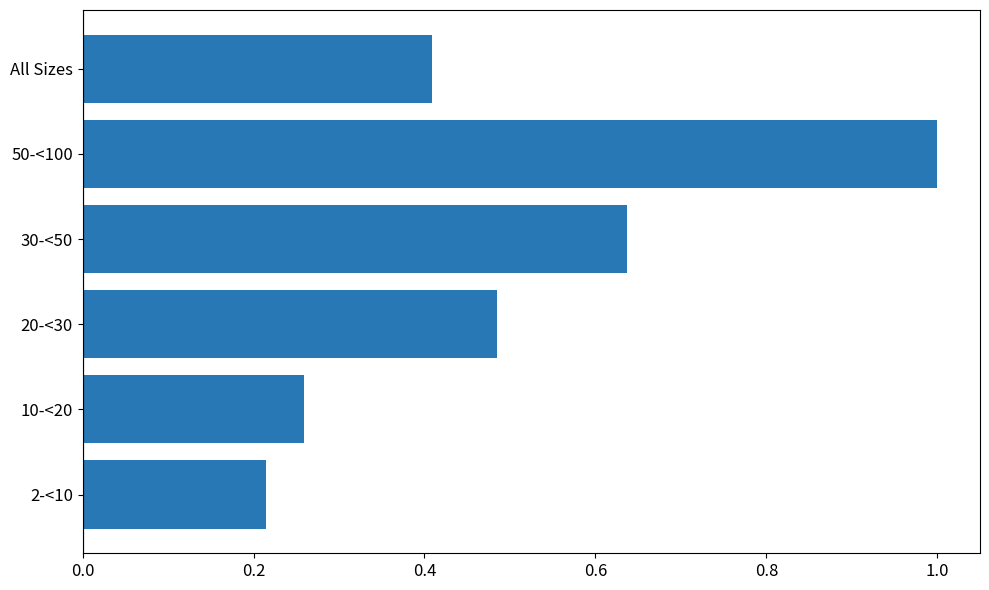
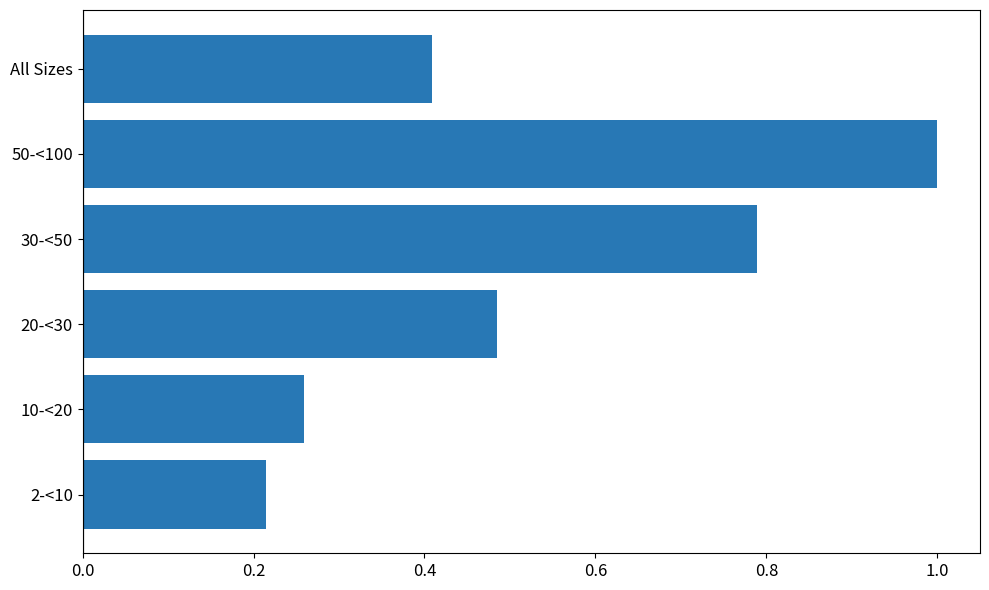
  {
    "All Sizes": 0.41,
    "50-<100": 1.00,
-   "30-<50": 0.64,
+   "30-<50": 0.79,
    "20-<30": 0.48,
    "10-<20": 0.26,
    "2-<10": 0.21
  }
